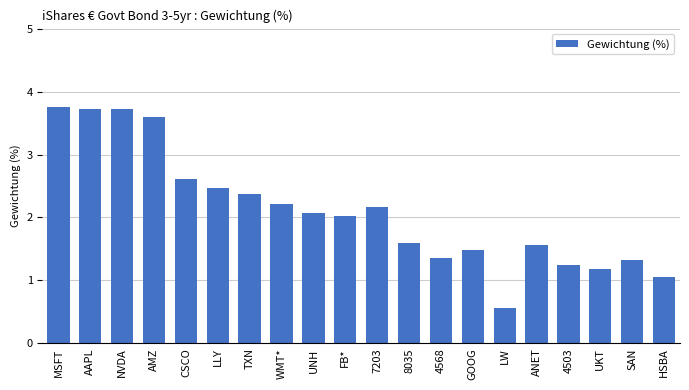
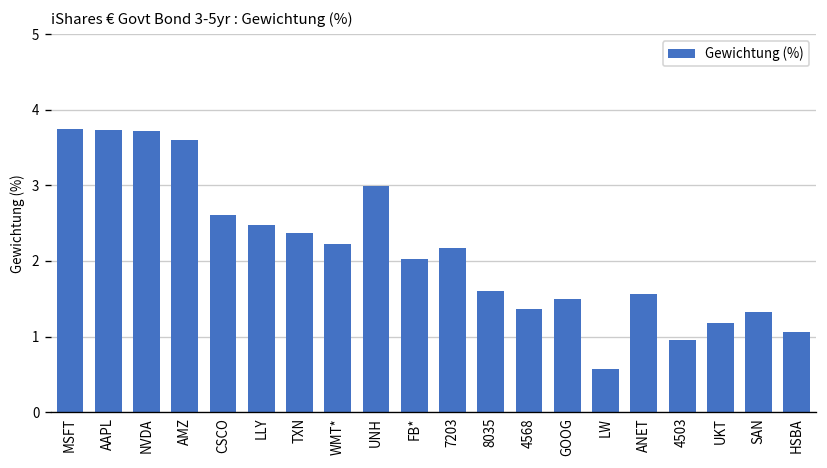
  {
    "MSFT": 3.8,
    "AAPL": 3.7,
    "NVDA": 3.7,
    "AMZ": 3.6,
    "CSCO": 2.6,
    "LLY": 2.5,
    "TXN": 2.4,
    "WMT*": 2.2,
-   "UNH": 2.1,
+   "UNH": 3.0,
    "FB*": 2.0,
    "7203": 2.2,
    "8035": 1.6,
    "4568": 1.4,
    "GOOG": 1.5,
    "LW": 0.6,
    "ANET": 1.6,
-   "4503": 1.3,
+   "4503": 1.0,
    "UKT": 1.2,
    "SAN": 1.3,
    "HSBA": 1.1
  }
